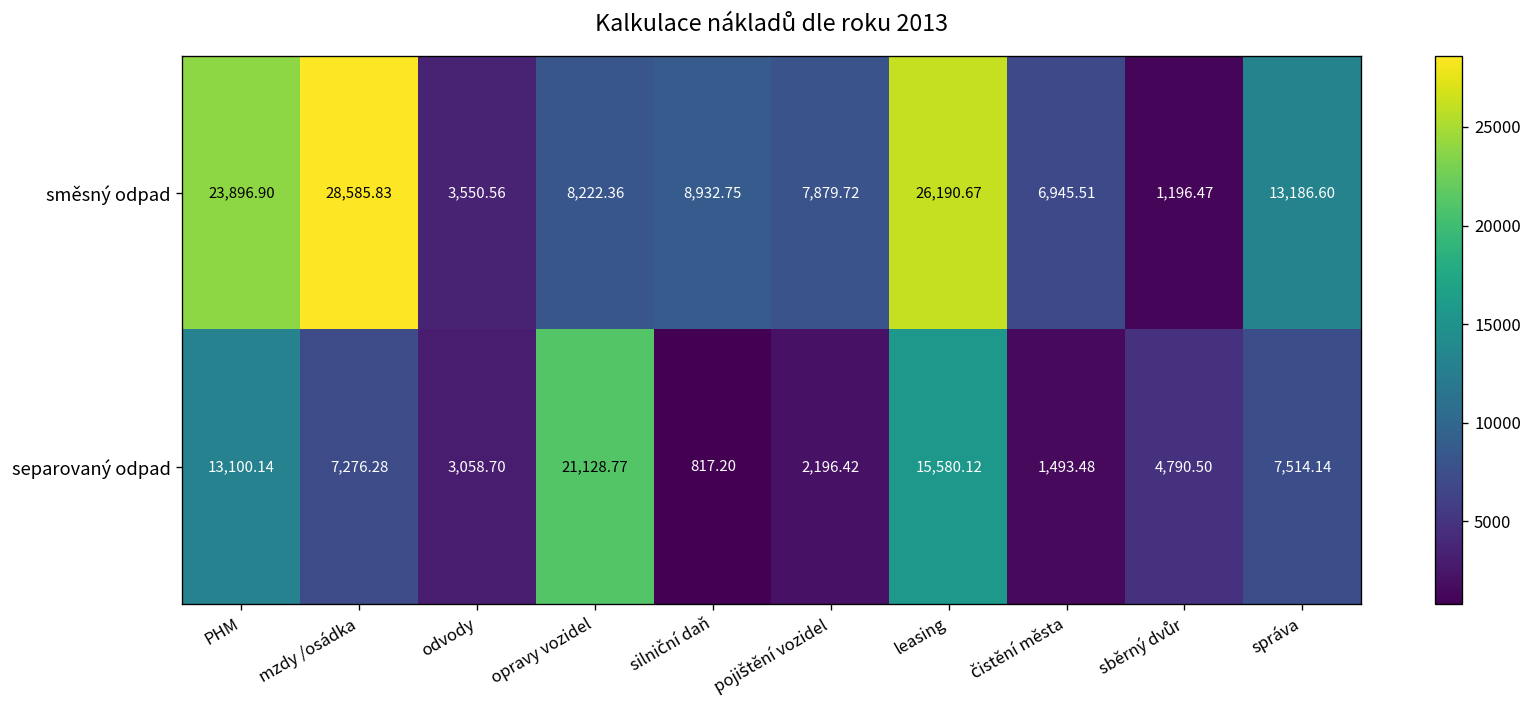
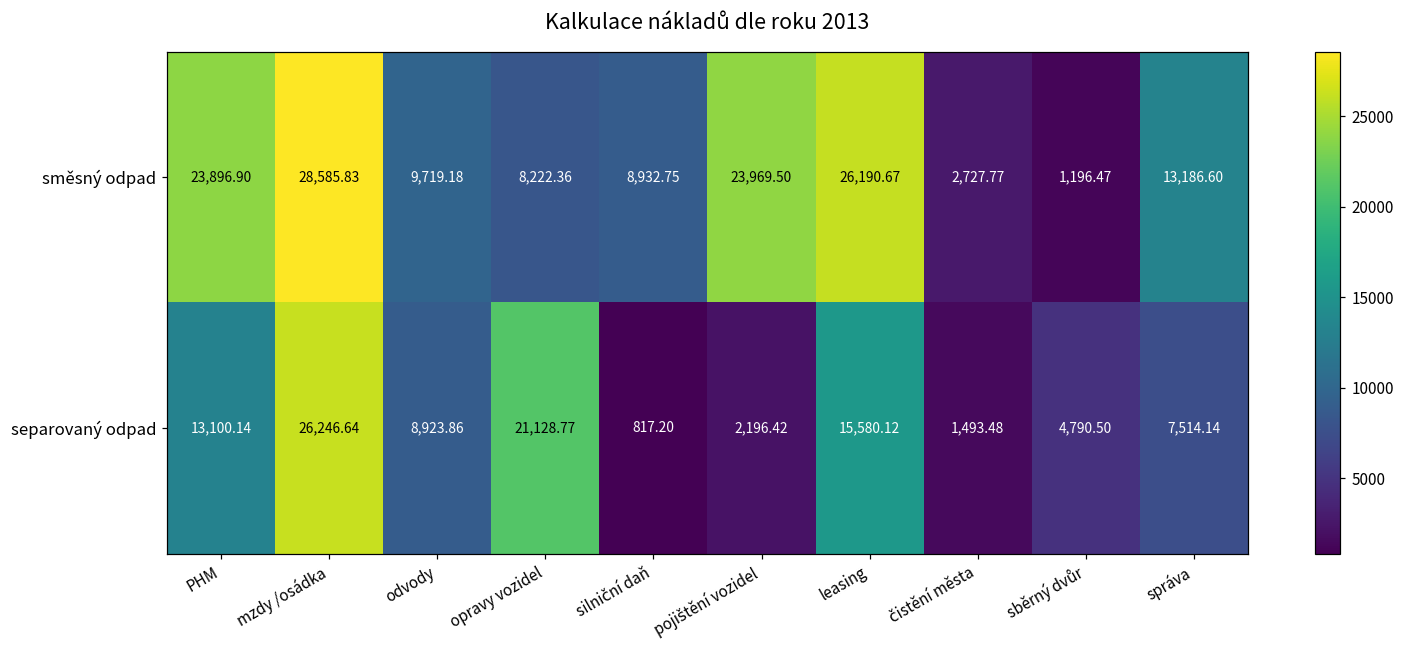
  {
    "směsný odpad": {
      "PHM": "23,896.90",
      "mzdy /osádka": "28,585.83",
-     "odvody": "3,550.56",
+     "odvody": "9,719.18",
      "opravy vozidel": "8,222.36",
      "silniční daň": "8,932.75",
-     "pojištění vozidel": "7,879.72",
+     "pojištění vozidel": "23,969.50",
      "leasing": "26,190.67",
-     "čistění města": "6,945.51",
+     "čistění města": "2,727.77",
      "sběrný dvůr": "1,196.47",
      "správa": "13,186.60"
    },
    "separovaný odpad": {
      "PHM": "13,100.14",
-     "mzdy /osádka": "7,276.28",
-     "odvody": "3,058.70",
+     "mzdy /osádka": "26,246.64",
+     "odvody": "8,923.86",
      "opravy vozidel": "21,128.77",
      "silniční daň": "817.20",
      "pojištění vozidel": "2,196.42",
      "leasing": "15,580.12",
      "čistění města": "1,493.48",
      "sběrný dvůr": "4,790.50",
      "správa": "7,514.14"
    }
  }
